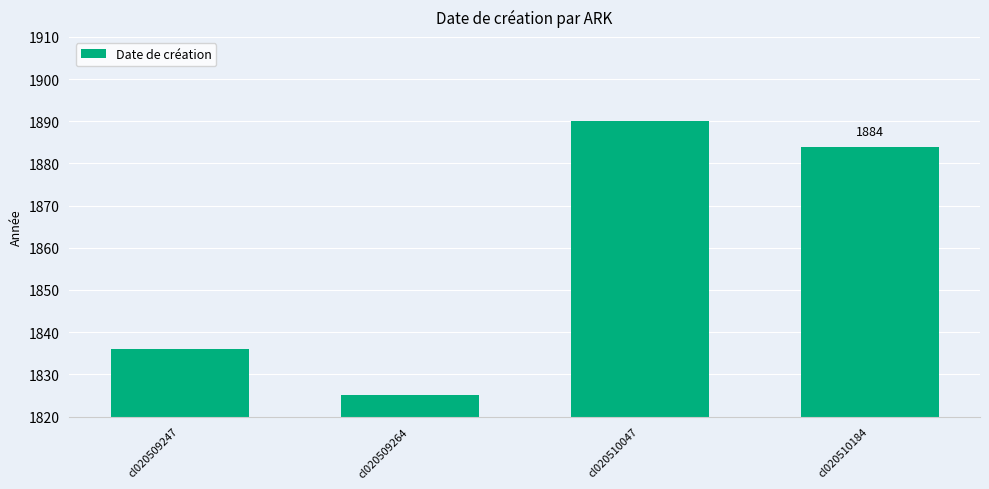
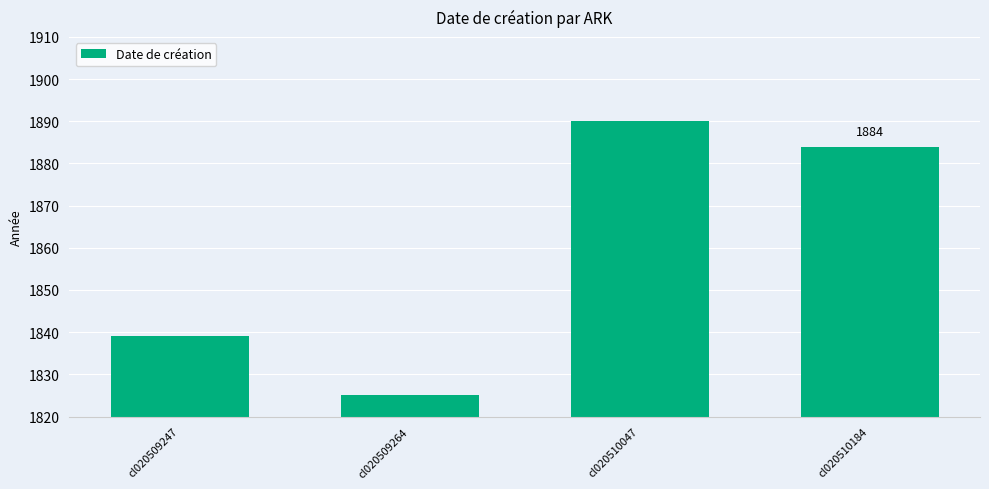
  {
-   "cl020509247": 1836,
+   "cl020509247": 1839,
    "cl020509264": 1825,
    "cl020510047": 1890
  }
